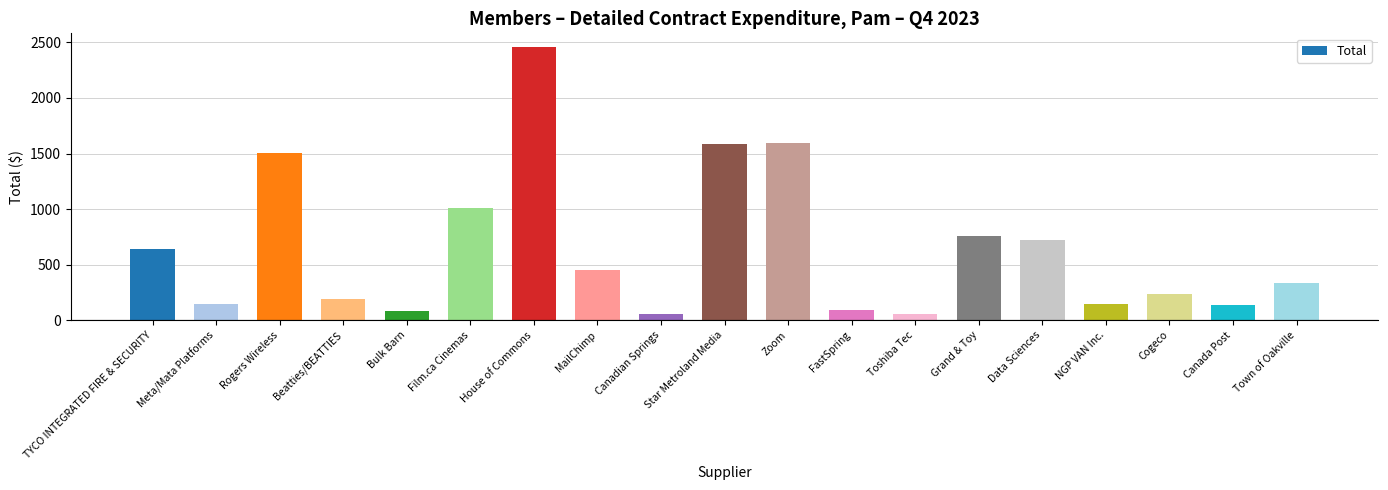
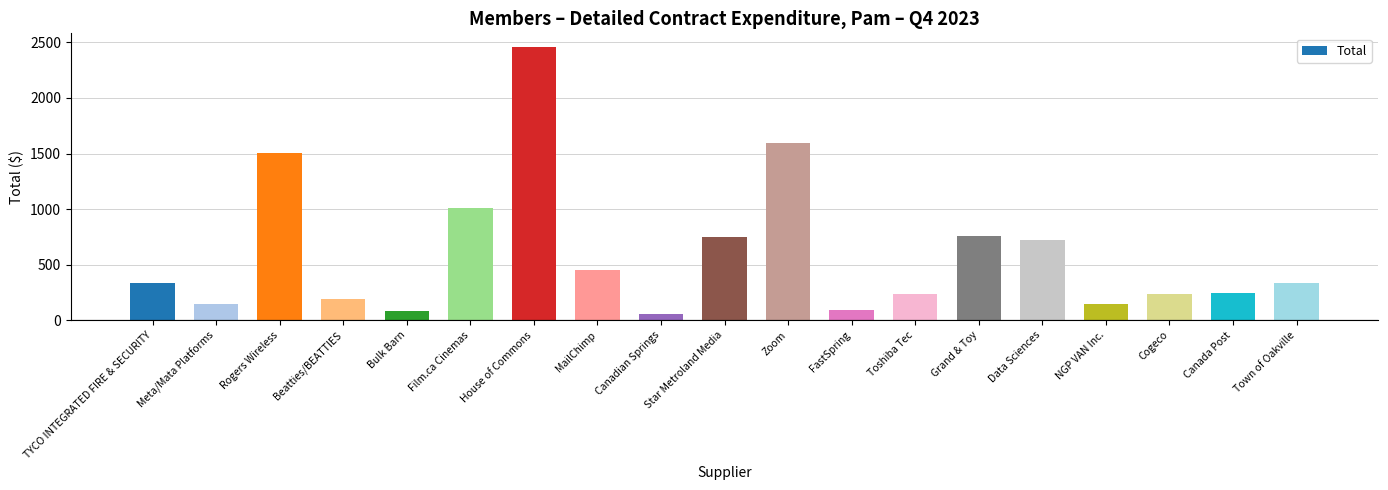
  {
-   "TYCO INTEGRATED FIRE & SECURITY": 650,
+   "TYCO INTEGRATED FIRE & SECURITY": 340,
    "Meta/Mata Platforms": 150,
    "Rogers Wireless": 1510,
    "Beatties/BEATTIES": 190,
    "Bulk Barn": 80,
    "Film.ca Cinemas": 1010,
    "House of Commons": 2460,
    "MailChimp": 450,
    "Canadian Springs": 50,
-   "Star Metroland Media": 1590,
+   "Star Metroland Media": 750,
    "Zoom": 1590,
    "FastSpring": 90,
-   "Toshiba Tec": 60,
+   "Toshiba Tec": 240,
    "Grand & Toy": 760,
    "Data Sciences": 720,
    "NGP VAN Inc.": 140,
    "Cogeco": 240,
-   "Canada Post": 140,
+   "Canada Post": 250,
    "Town of Oakville": 340
  }
